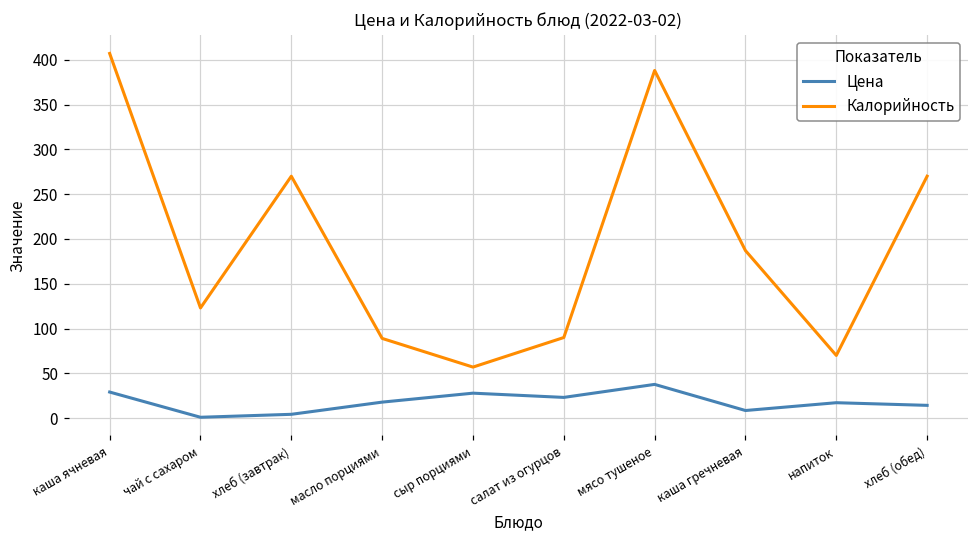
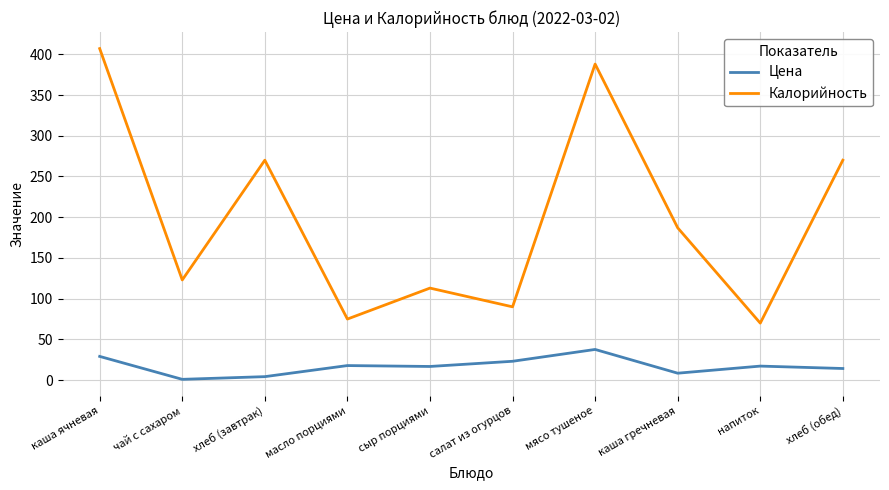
  {
    "Цена": {
      "каша ячневая": 30,
      "чай с сахаром": 0,
      "хлеб (завтрак)": 0,
      "масло порциями": 20,
-     "сыр порциями": 30,
+     "сыр порциями": 20,
      "салат из огурцов": 20,
      "мясо тушеное": 40,
      "каша гречневая": 10,
      "напиток": 20,
      "хлеб (обед)": 10
    },
    "Калорийность": {
      "каша ячневая": 410,
      "чай с сахаром": 120,
      "хлеб (завтрак)": 270,
-     "масло порциями": 90,
-     "сыр порциями": 60,
+     "масло порциями": 80,
+     "сыр порциями": 110,
      "салат из огурцов": 90,
      "мясо тушеное": 390,
      "каша гречневая": 190,
      "напиток": 70,
      "хлеб (обед)": 270
    }
  }
